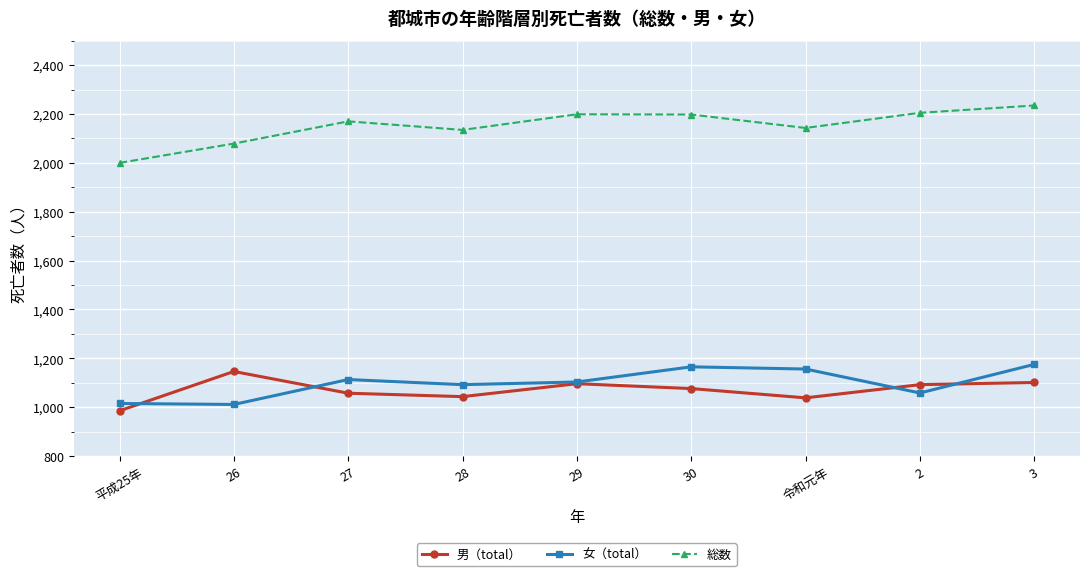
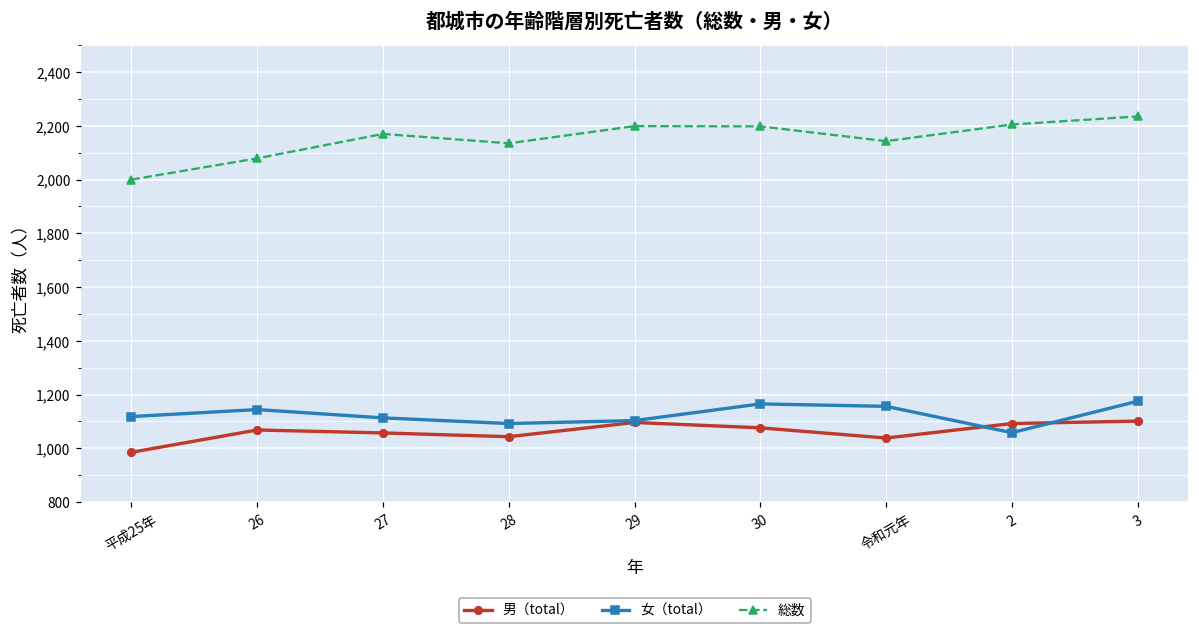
  {
    "男（total）": {
      "平成25年": "990",
-     "26": "1,150",
+     "26": "1,070",
      "27": "1,060",
      "28": "1,040",
      "30": "1,080",
      "令和元年": "1,040",
      "2": "1,090",
      "3": "1,100"
    },
    "女（total）": {
-     "平成25年": "1,020",
-     "26": "1,010",
+     "平成25年": "1,120",
+     "26": "1,140",
      "27": "1,110",
      "28": "1,090",
      "30": "1,170",
      "令和元年": "1,160",
      "2": "1,060",
      "3": "1,180"
    },
    "総数": {
      "平成25年": "2,000",
      "26": "2,080",
      "27": "2,170",
      "28": "2,140",
      "29": "2,200",
      "30": "2,200",
      "令和元年": "2,140",
      "2": "2,210",
      "3": "2,240"
    }
  }
